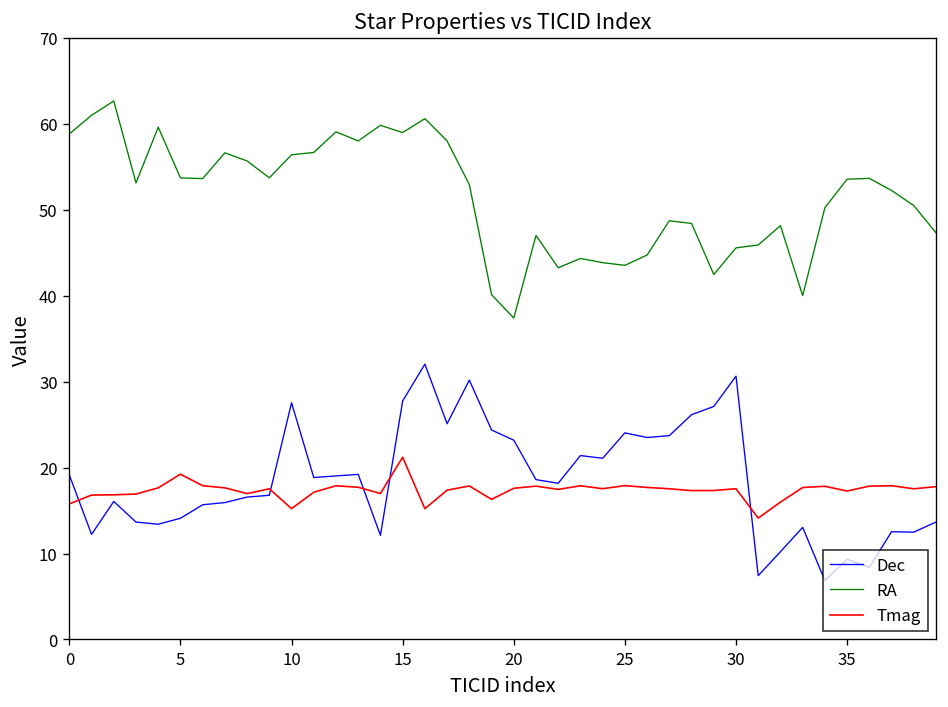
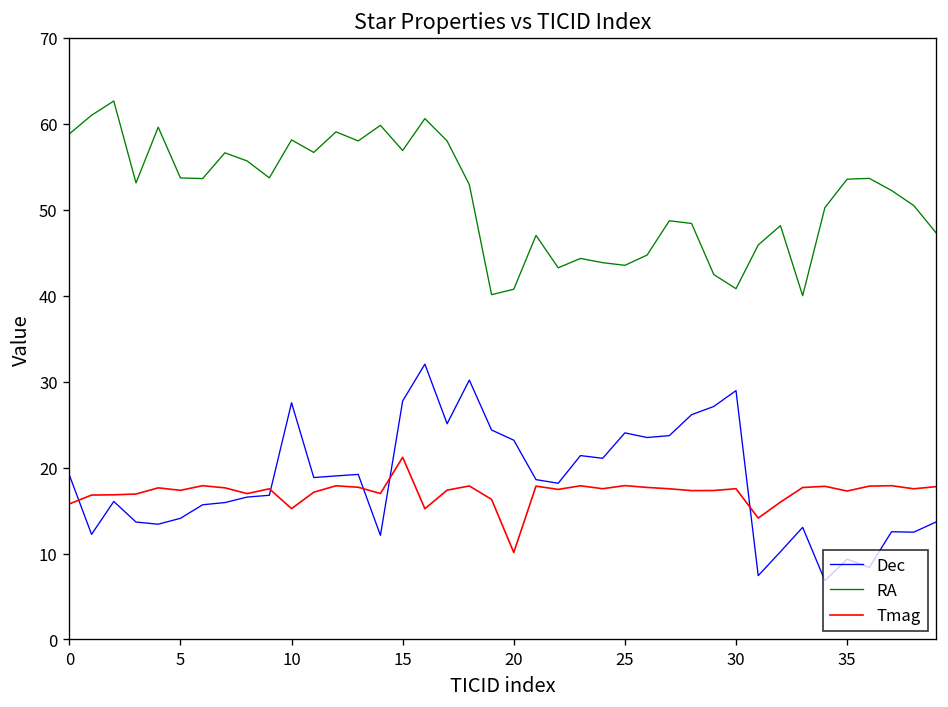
  {
    "Dec": {
      "0": 19,
      "5": 14,
      "10": 28,
      "15": 28,
      "20": 23,
      "25": 24,
-     "30": 31
+     "30": 29
    },
    "RA": {
      "0": 59,
      "5": 54,
-     "10": 56,
-     "15": 59,
-     "20": 37,
+     "10": 58,
+     "15": 57,
+     "20": 41,
      "25": 44,
-     "30": 46,
+     "30": 41,
      "35": 54
    },
    "Tmag": {
      "0": 16,
-     "5": 19,
+     "5": 17,
      "10": 15,
      "15": 21,
-     "20": 18,
+     "20": 10,
      "25": 18,
      "30": 18,
      "35": 17
    }
  }
